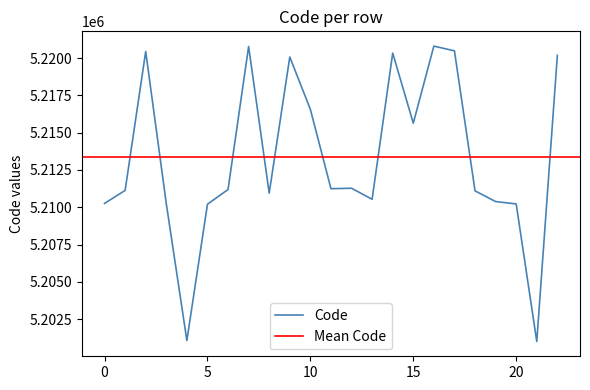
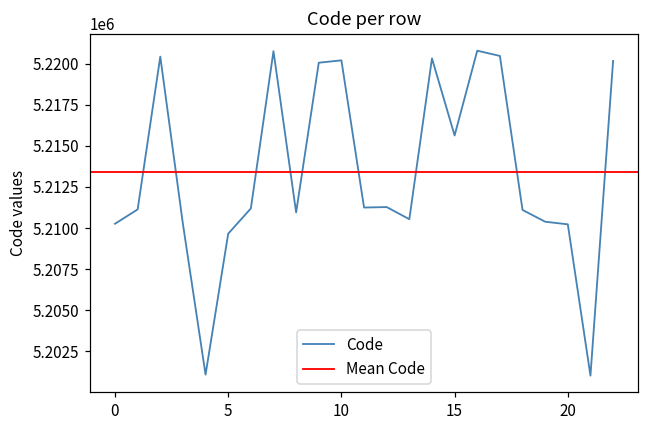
  {
    "0": 5210300,
-   "5": 5210200,
-   "10": 5216600,
+   "5": 5209700,
+   "10": 5220200,
    "15": 5215600,
    "20": 5210200
  }
